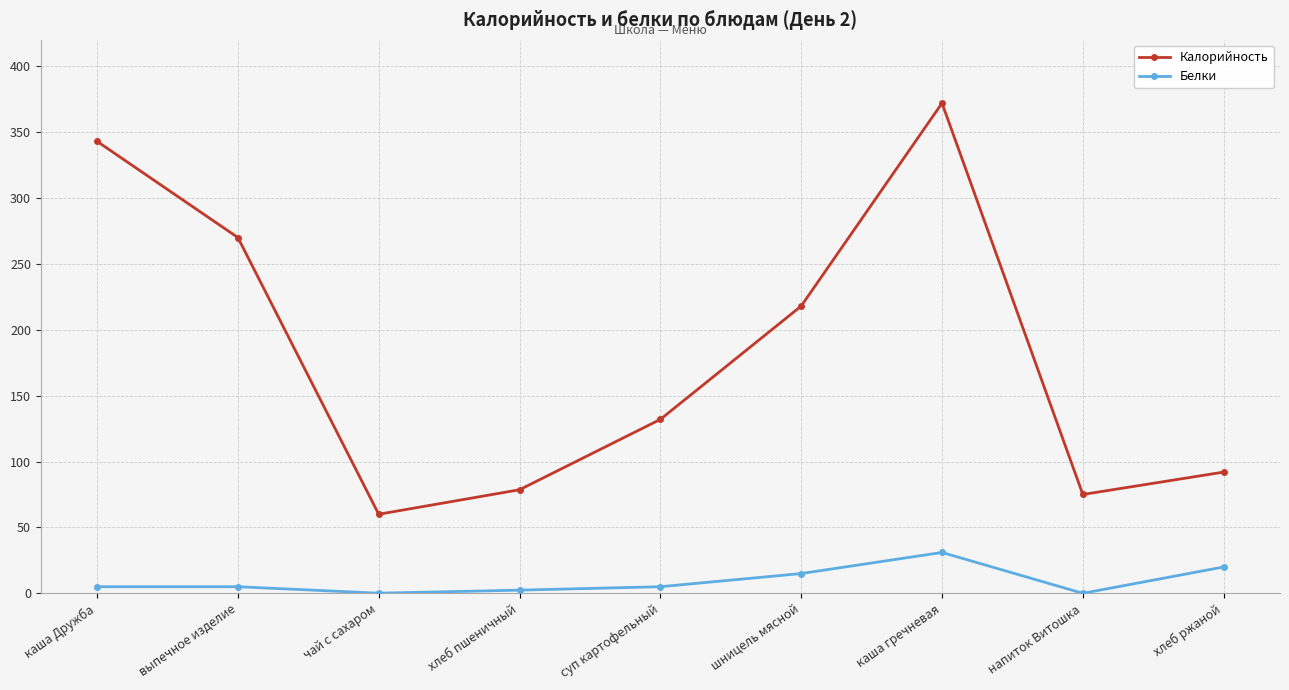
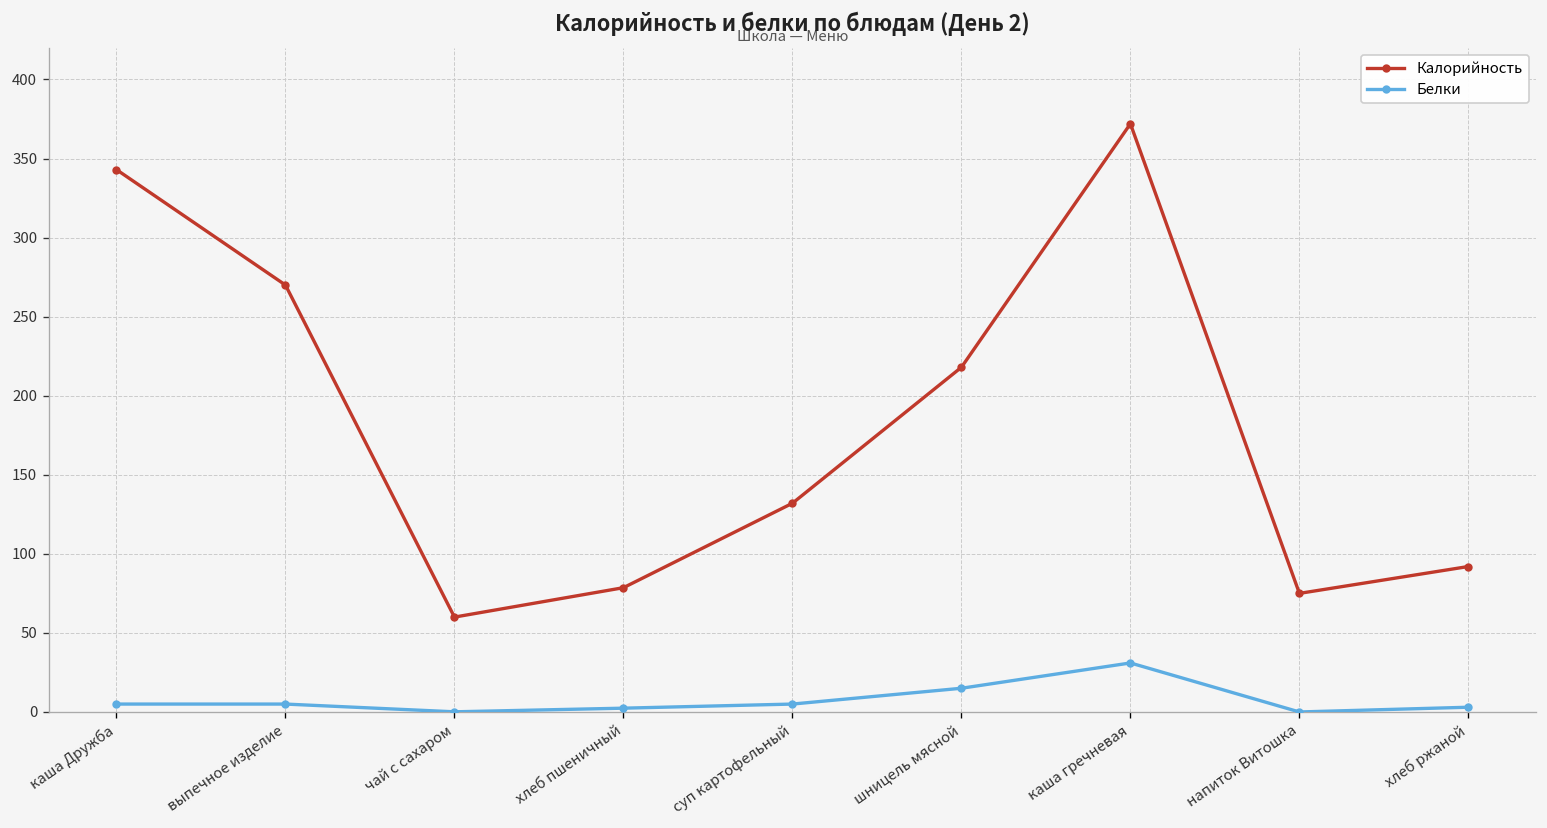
  {
    "Калорийность": {
      "каша Дружба": 343,
      "выпечное изделие": 270,
      "чай с сахаром": 60,
      "хлеб пшеничный": 79,
      "суп картофельный": 132,
      "шницель мясной": 218,
      "каша гречневая": 372,
      "напиток Витошка": 75,
      "хлеб ржаной": 92
    },
    "Белки": {
      "каша Дружба": 5,
      "выпечное изделие": 5,
      "чай с сахаром": 0,
      "хлеб пшеничный": 2,
      "суп картофельный": 5,
      "шницель мясной": 15,
      "каша гречневая": 31,
      "напиток Витошка": 0,
-     "хлеб ржаной": 20
+     "хлеб ржаной": 3
    }
  }
